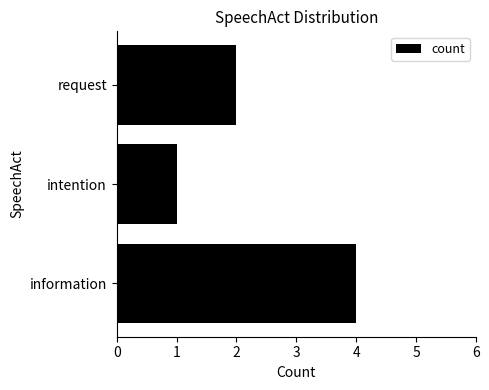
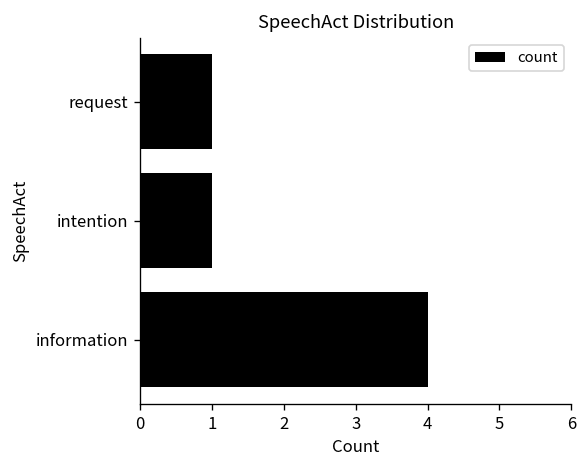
  {
-   "request": 2,
+   "request": 1,
    "intention": 1,
    "information": 4
  }
